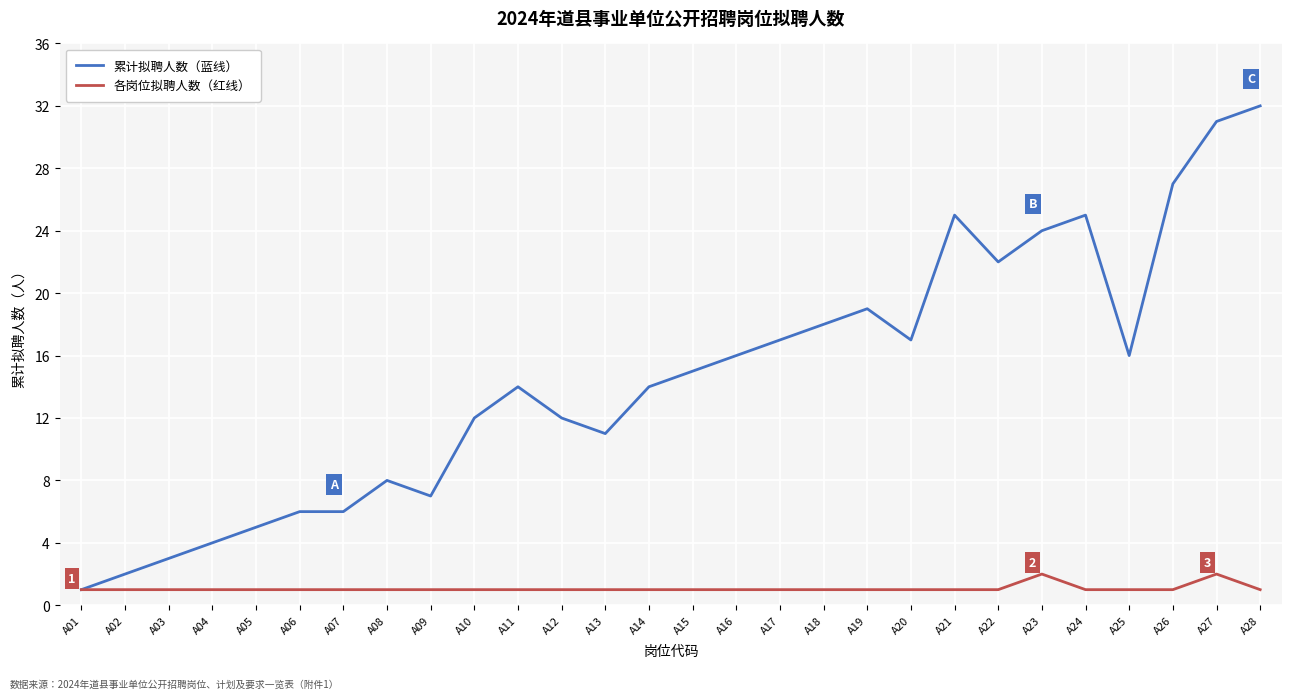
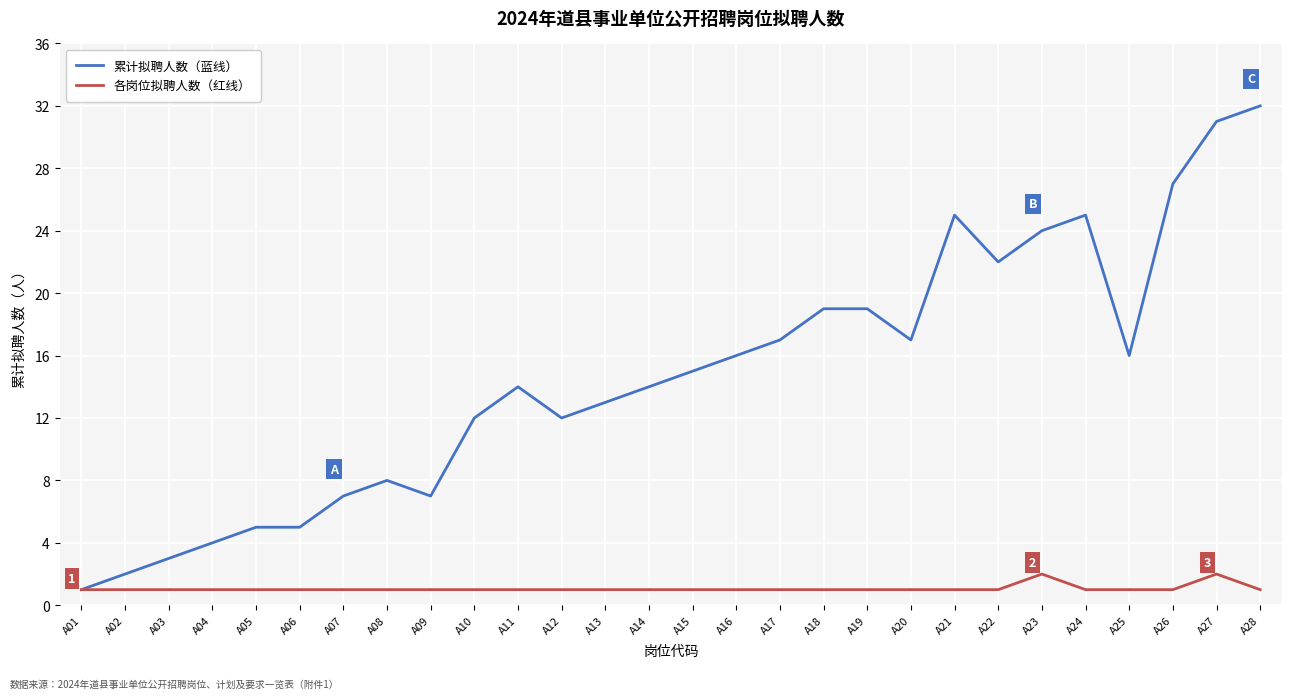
  {
    "累计拟聘人数（蓝线）": {
      "A02": 2,
      "A03": 3,
      "A04": 4,
      "A05": 5,
-     "A06": 6,
-     "A07": 6,
+     "A06": 5,
+     "A07": 7,
      "A08": 8,
      "A09": 7,
      "A10": 12,
      "A11": 14,
      "A12": 12,
-     "A13": 11,
+     "A13": 13,
      "A14": 14,
      "A15": 15,
      "A16": 16,
      "A17": 17,
-     "A18": 18,
+     "A18": 19,
      "A19": 19,
      "A20": 17,
      "A21": 25,
      "A22": 22,
      "A23": 24,
      "A24": 25,
      "A25": 16,
      "A26": 27,
      "A27": 31,
      "A28": 32
    },
    "各岗位拟聘人数（红线）": {
      "A02": 1,
      "A03": 1,
      "A04": 1,
      "A05": 1,
      "A06": 1,
      "A07": 1,
      "A08": 1,
      "A09": 1,
      "A10": 1,
      "A11": 1,
      "A12": 1,
      "A13": 1,
      "A14": 1,
      "A15": 1,
      "A16": 1,
      "A17": 1,
      "A18": 1,
      "A19": 1,
      "A20": 1,
      "A21": 1,
      "A22": 1,
      "A24": 1,
      "A25": 1,
      "A26": 1,
      "A28": 1
    }
  }
